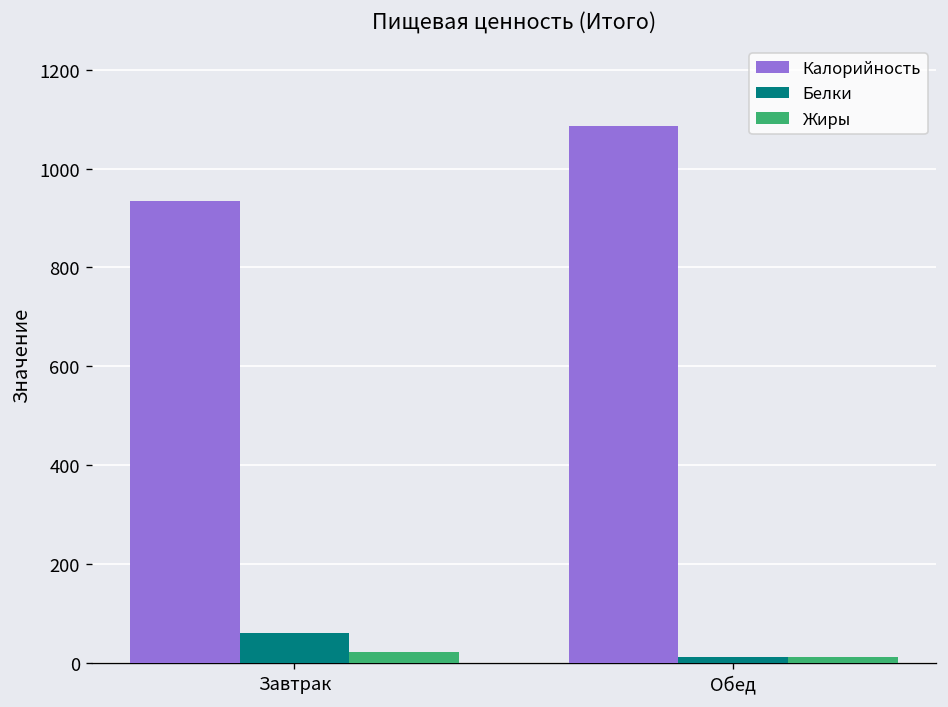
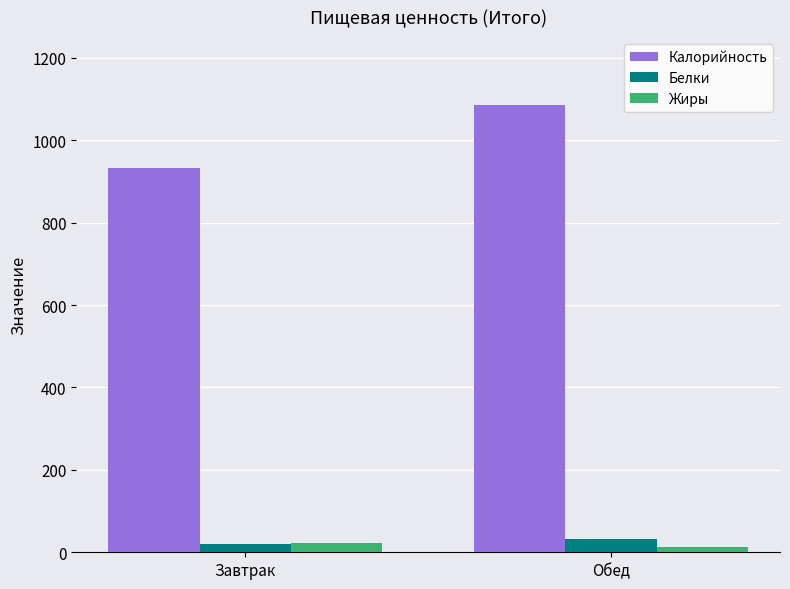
  {
    "Калорийность": {
      "Завтрак": 930,
      "Обед": 1090
    },
    "Белки": {
-     "Завтрак": 60,
-     "Обед": 10
+     "Завтрак": 20,
+     "Обед": 30
    },
    "Жиры": {
      "Завтрак": 20,
      "Обед": 10
    }
  }
